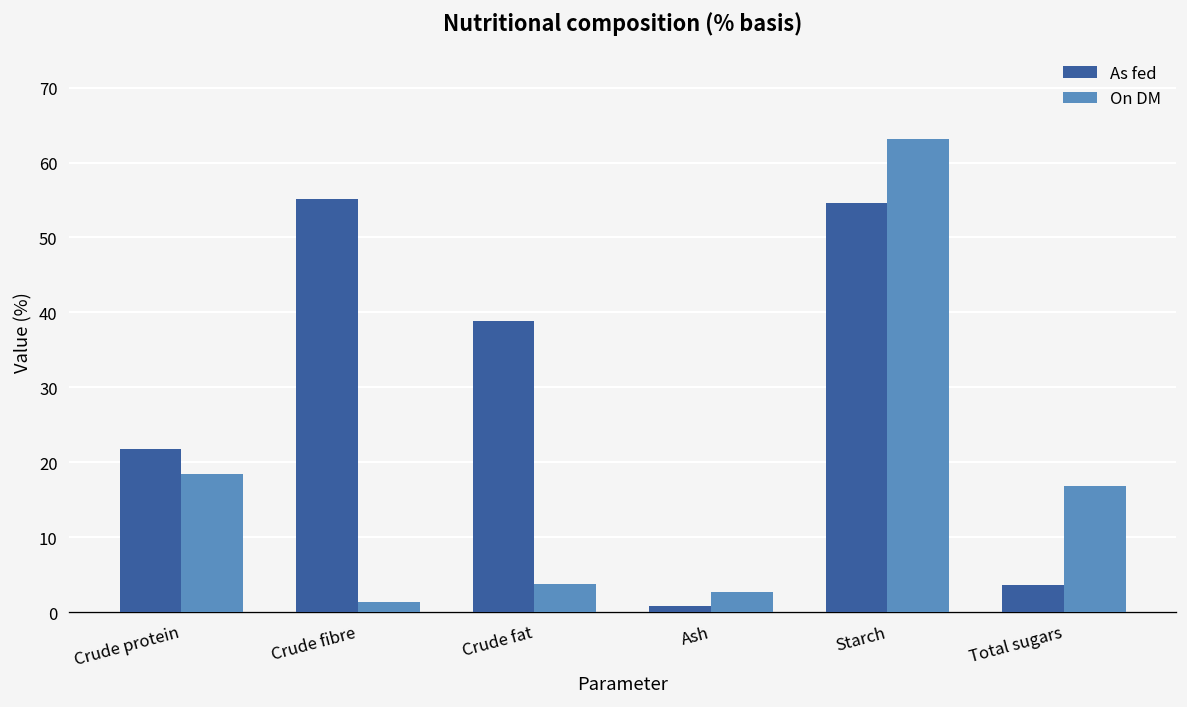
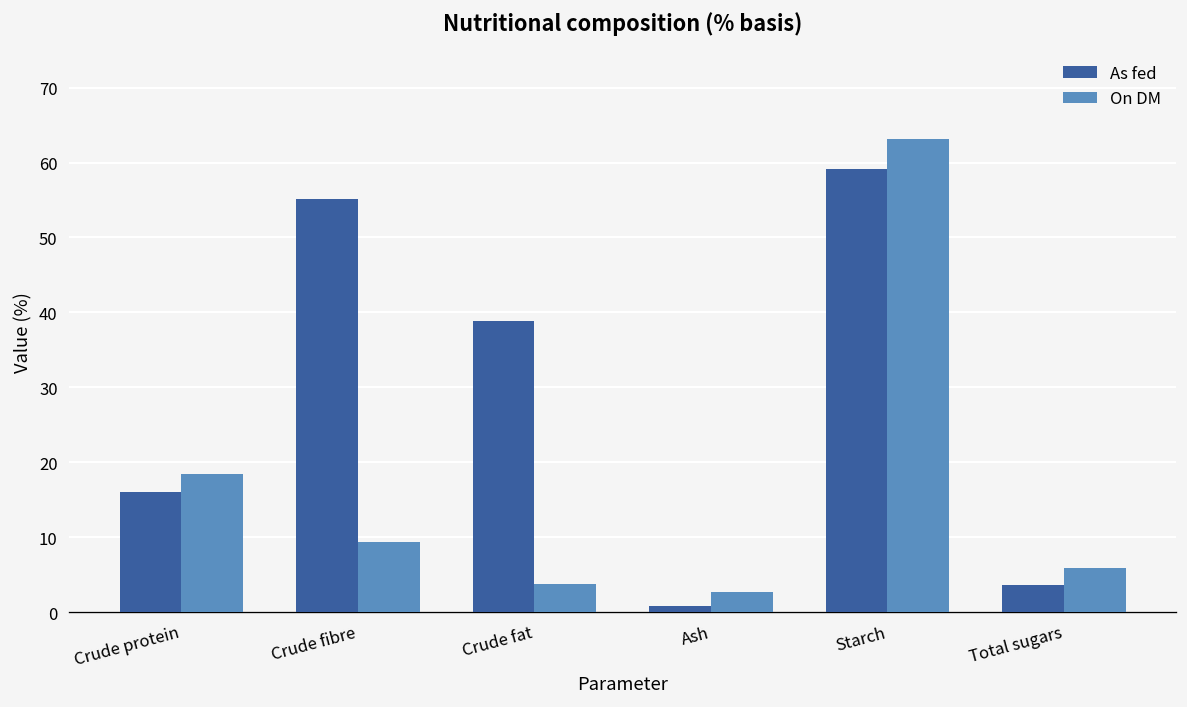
  {
    "As fed": {
-     "Crude protein": 22,
+     "Crude protein": 16,
      "Crude fibre": 55,
      "Crude fat": 39,
      "Ash": 1,
-     "Starch": 55,
+     "Starch": 59,
      "Total sugars": 4
    },
    "On DM": {
      "Crude protein": 19,
-     "Crude fibre": 1,
+     "Crude fibre": 9,
      "Crude fat": 4,
      "Ash": 3,
      "Starch": 63,
-     "Total sugars": 17
+     "Total sugars": 6
    }
  }
